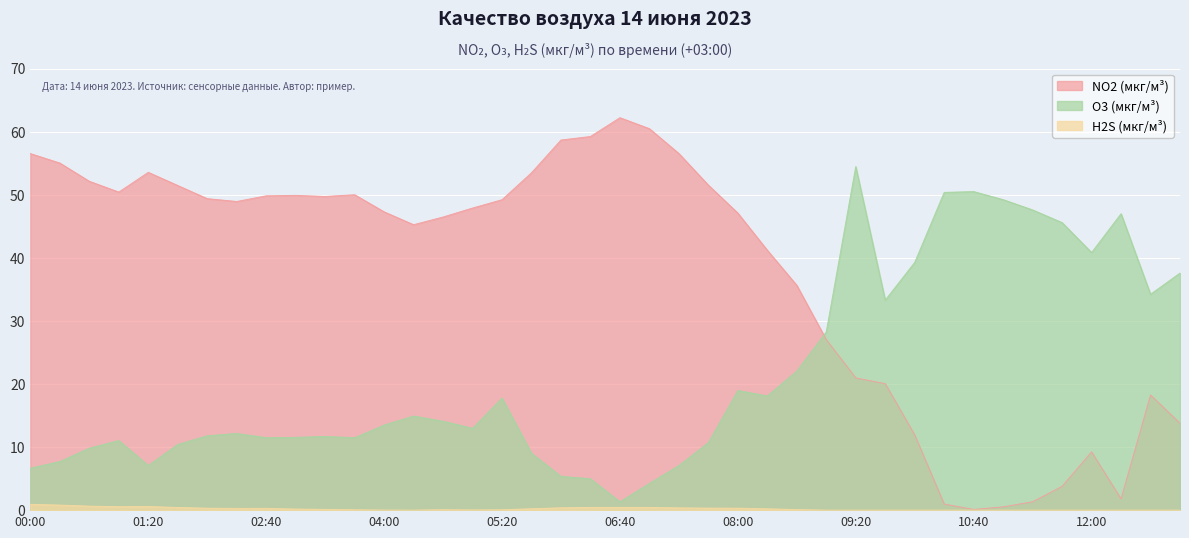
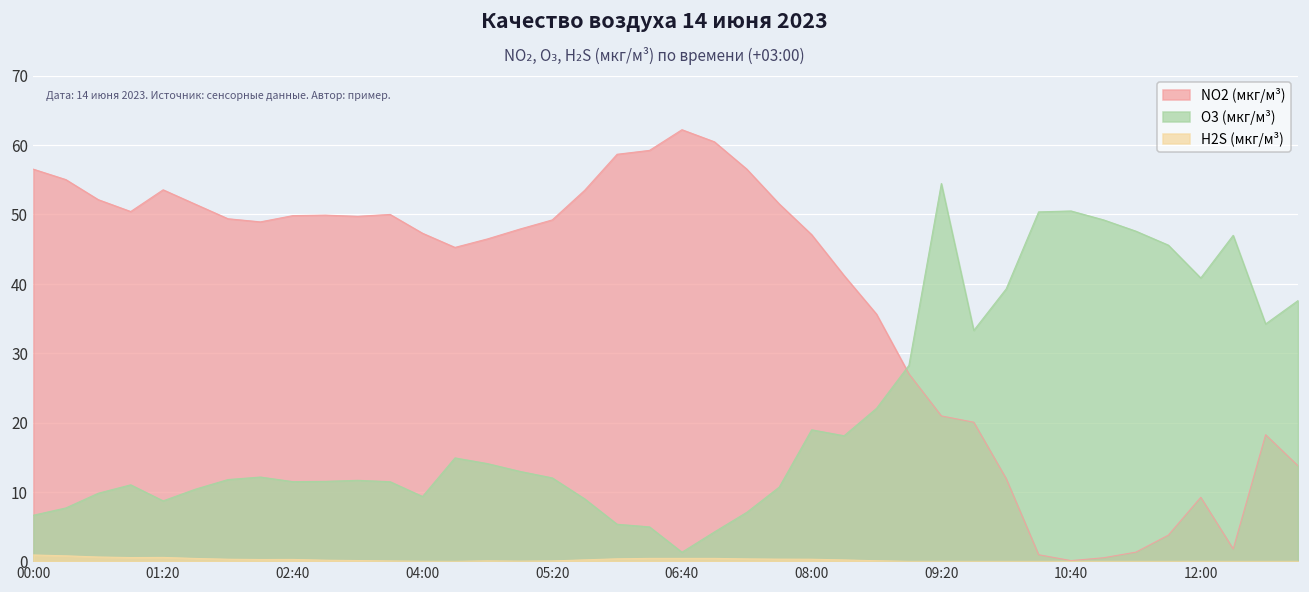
  {
    "O3 (мкг/м³)": {
      "00:00": 7,
-     "01:20": 7,
+     "01:20": 9,
      "02:40": 11,
-     "04:00": 13,
-     "05:20": 18,
+     "04:00": 9,
+     "05:20": 12,
      "06:40": 1,
      "08:00": 19,
      "09:20": 54,
      "10:40": 50,
      "12:00": 41
    }
  }
